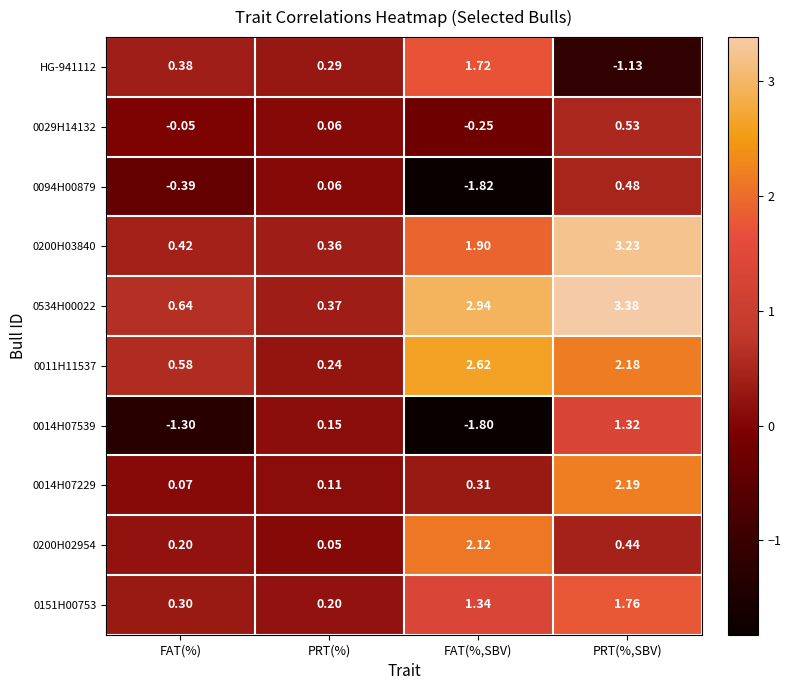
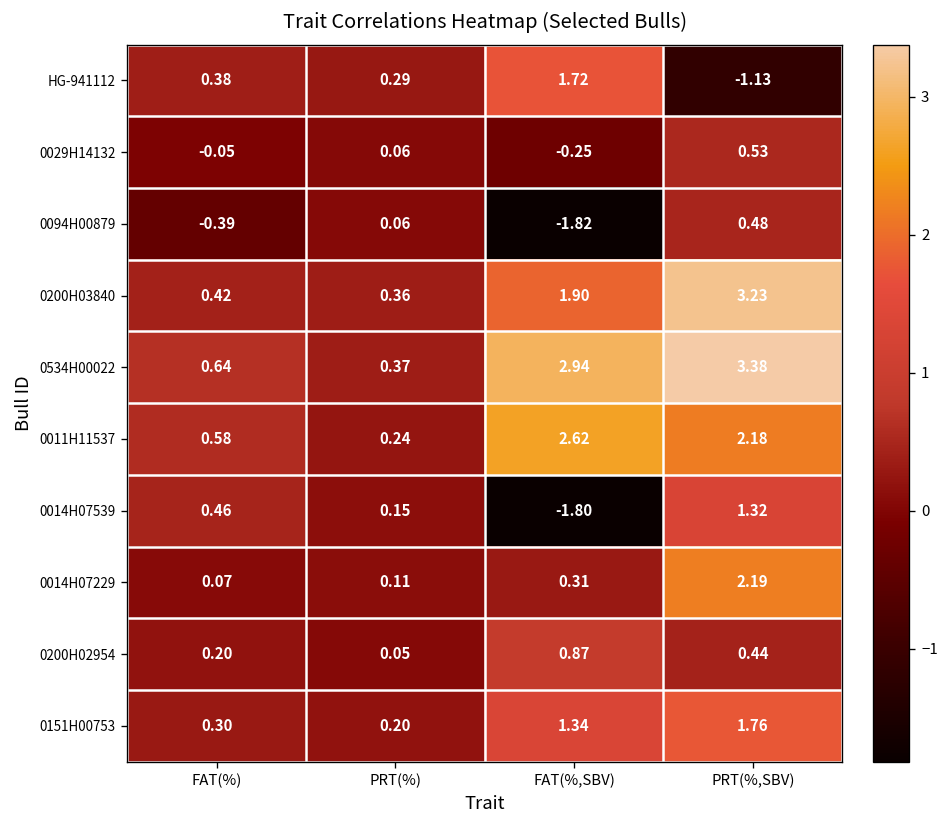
  {
    "HG-941112": {
      "FAT(%)": 0.38,
      "PRT(%)": 0.29,
      "FAT(%,SBV)": 1.72,
      "PRT(%,SBV)": -1.13
    },
    "0029H14132": {
      "FAT(%)": -0.05,
      "PRT(%)": 0.06,
      "FAT(%,SBV)": -0.25,
      "PRT(%,SBV)": 0.53
    },
    "0094H00879": {
      "FAT(%)": -0.39,
      "PRT(%)": 0.06,
      "FAT(%,SBV)": -1.82,
      "PRT(%,SBV)": 0.48
    },
    "0200H03840": {
      "FAT(%)": 0.42,
      "PRT(%)": 0.36,
      "FAT(%,SBV)": 1.90,
      "PRT(%,SBV)": 3.23
    },
    "0534H00022": {
      "FAT(%)": 0.64,
      "PRT(%)": 0.37,
      "FAT(%,SBV)": 2.94,
      "PRT(%,SBV)": 3.38
    },
    "0011H11537": {
      "FAT(%)": 0.58,
      "PRT(%)": 0.24,
      "FAT(%,SBV)": 2.62,
      "PRT(%,SBV)": 2.18
    },
    "0014H07539": {
-     "FAT(%)": -1.30,
+     "FAT(%)": 0.46,
      "PRT(%)": 0.15,
      "FAT(%,SBV)": -1.80,
      "PRT(%,SBV)": 1.32
    },
    "0014H07229": {
      "FAT(%)": 0.07,
      "PRT(%)": 0.11,
      "FAT(%,SBV)": 0.31,
      "PRT(%,SBV)": 2.19
    },
    "0200H02954": {
      "FAT(%)": 0.20,
      "PRT(%)": 0.05,
-     "FAT(%,SBV)": 2.12,
+     "FAT(%,SBV)": 0.87,
      "PRT(%,SBV)": 0.44
    },
    "0151H00753": {
      "FAT(%)": 0.30,
      "PRT(%)": 0.20,
      "FAT(%,SBV)": 1.34,
      "PRT(%,SBV)": 1.76
    }
  }
